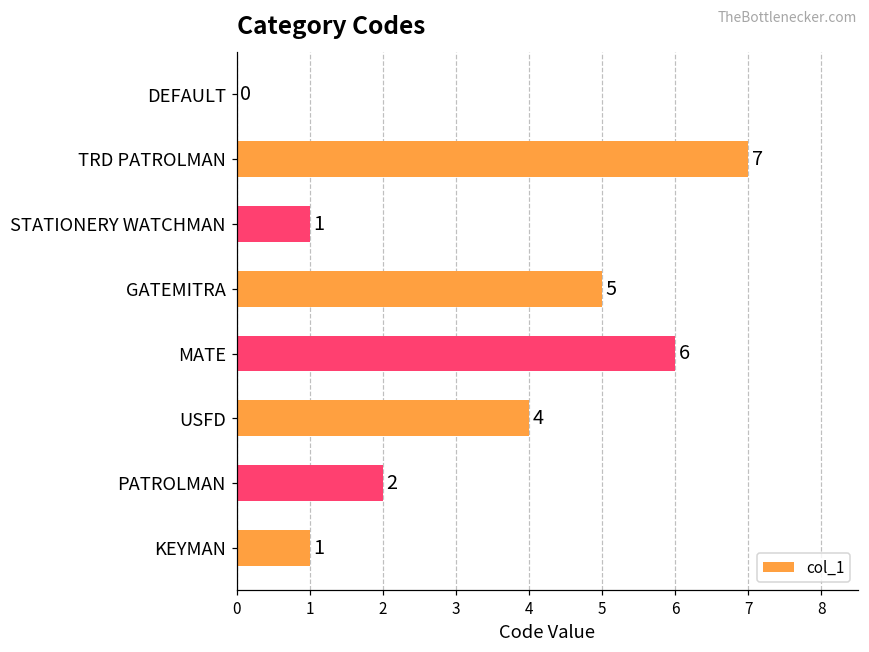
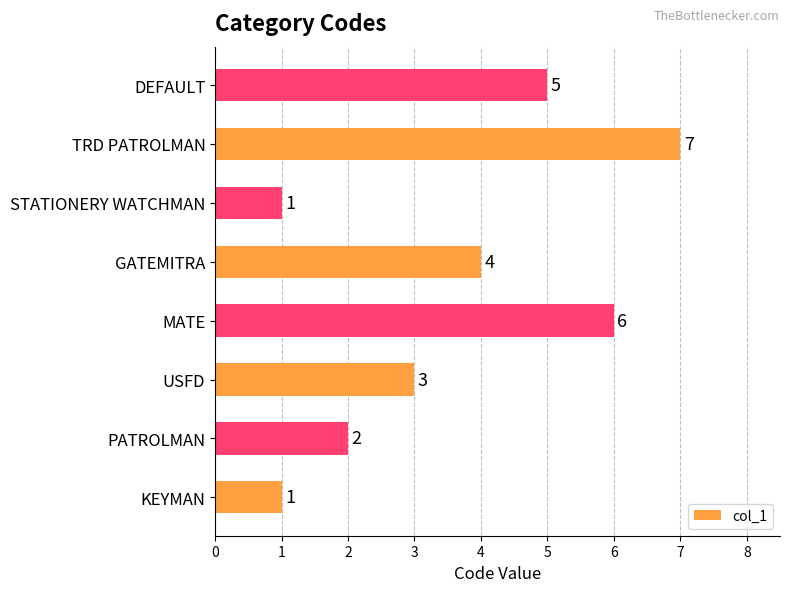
  {
-   "DEFAULT": 0,
+   "DEFAULT": 5,
    "TRD PATROLMAN": 7,
    "STATIONERY WATCHMAN": 1,
-   "GATEMITRA": 5,
+   "GATEMITRA": 4,
    "MATE": 6,
-   "USFD": 4,
+   "USFD": 3,
    "PATROLMAN": 2,
    "KEYMAN": 1
  }
